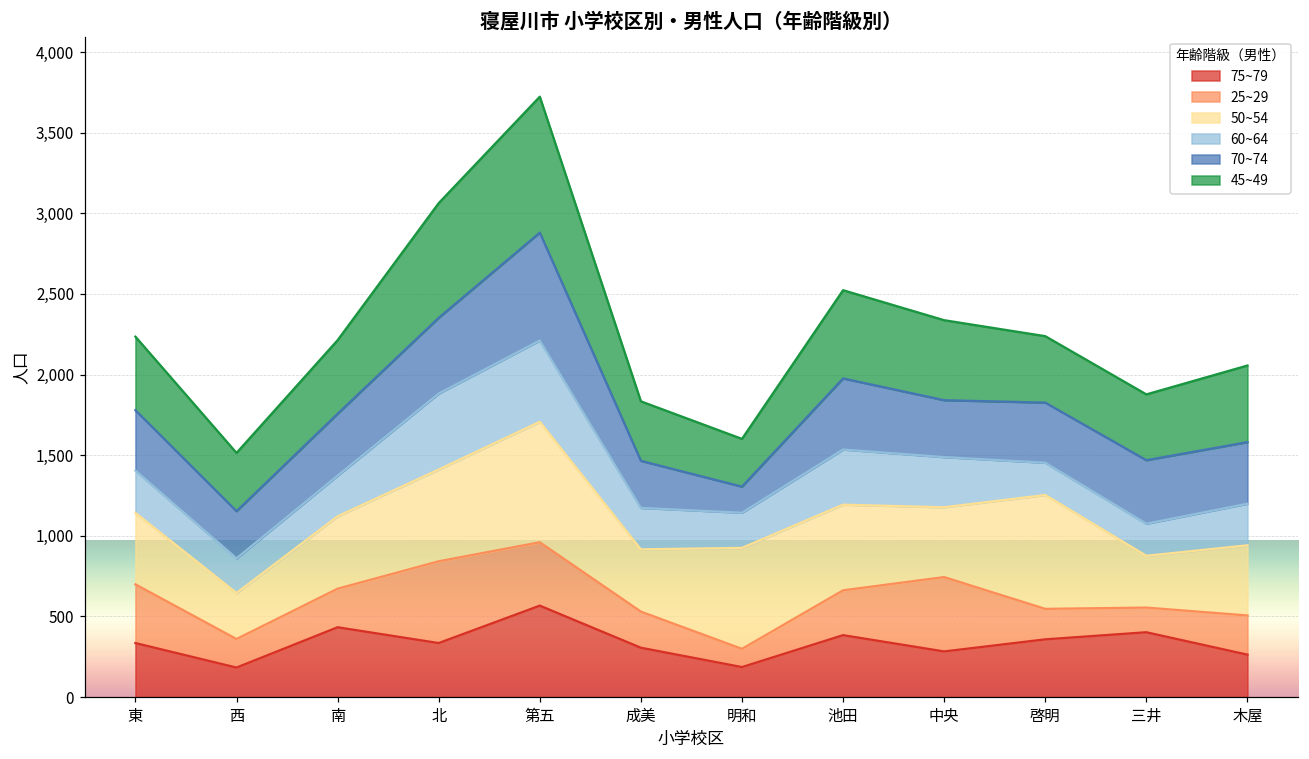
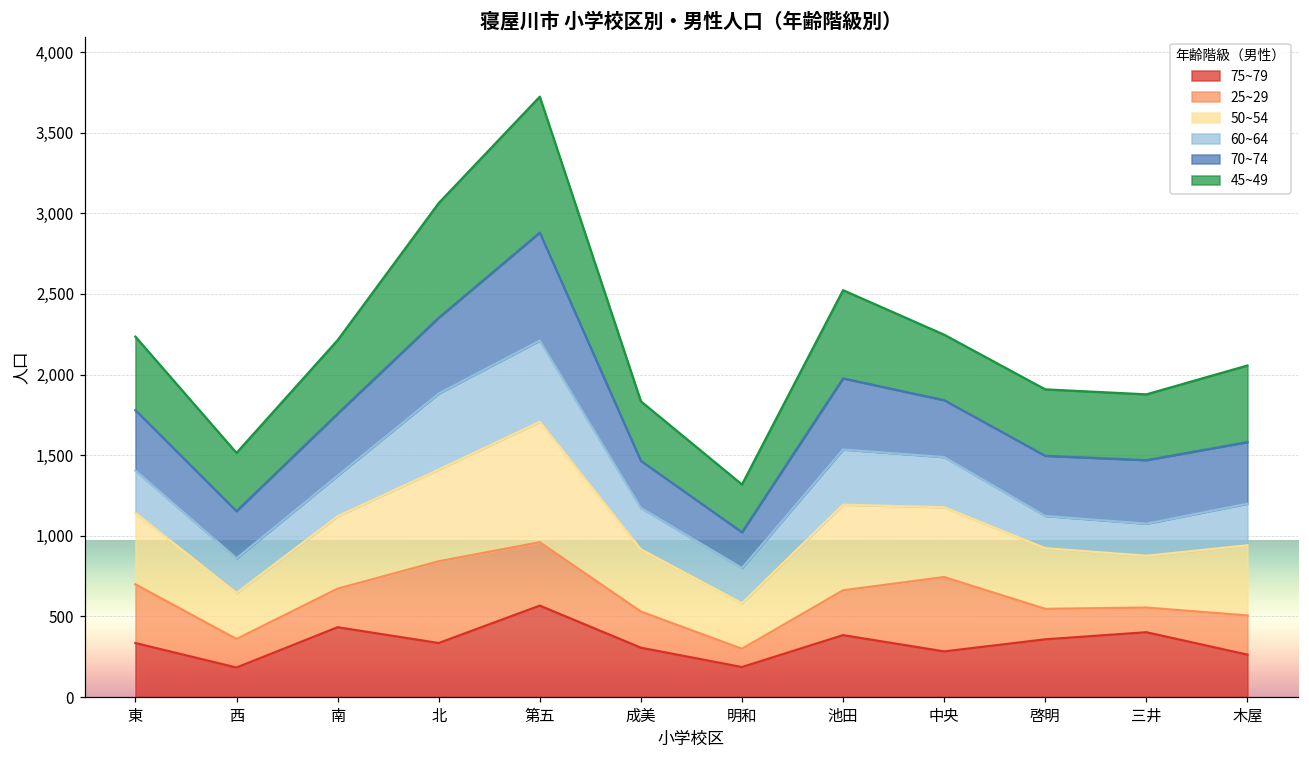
  {
    "75~79": {
      "東": 340,
      "西": 180,
      "南": 430,
      "北": 340,
      "第五": 570,
      "成美": 310,
      "明和": 190,
      "池田": 380,
      "中央": 280,
      "啓明": 360,
      "三井": 400,
      "木屋": 260
    },
    "25~29": {
      "東": 360,
      "西": 180,
      "南": 240,
      "北": 510,
      "第五": 390,
      "成美": 220,
      "明和": 110,
      "池田": 280,
      "中央": 460,
      "啓明": 190,
      "三井": 150,
      "木屋": 240
    },
    "50~54": {
      "東": 440,
      "西": 290,
      "南": 450,
      "北": 570,
      "第五": 750,
      "成美": 390,
-     "明和": 630,
+     "明和": 280,
      "池田": 530,
      "中央": 430,
-     "啓明": 710,
+     "啓明": 380,
      "三井": 320,
      "木屋": 440
    },
    "60~64": {
      "東": 260,
      "西": 220,
      "南": 250,
      "北": 470,
      "第五": 500,
      "成美": 260,
      "明和": 220,
      "池田": 340,
      "中央": 310,
      "啓明": 200,
      "三井": 200,
      "木屋": 260
    },
    "70~74": {
      "東": 370,
      "西": 290,
      "南": 380,
      "北": 470,
      "第五": 670,
      "成美": 290,
-     "明和": 160,
+     "明和": 220,
      "池田": 440,
      "中央": 350,
      "啓明": 370,
      "三井": 390,
      "木屋": 380
    },
    "45~49": {
      "東": 460,
      "西": 360,
      "南": 460,
      "北": 710,
      "第五": 840,
      "成美": 370,
      "明和": 300,
      "池田": 550,
-     "中央": 500,
+     "中央": 410,
      "啓明": 410,
      "三井": 410,
      "木屋": 480
    }
  }
